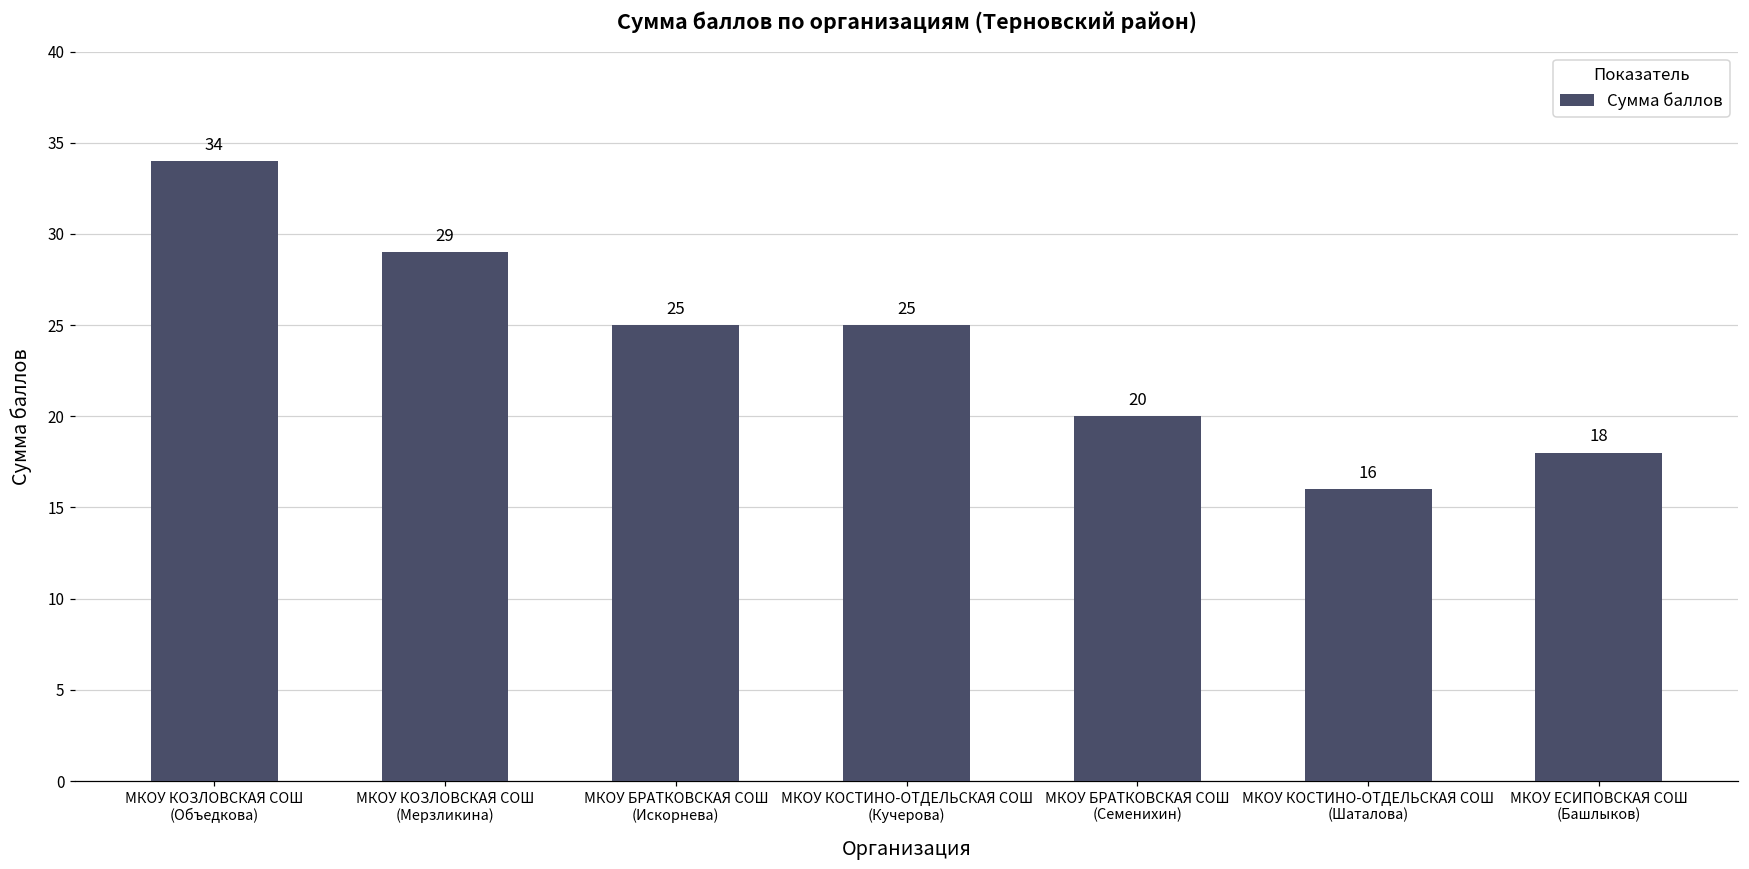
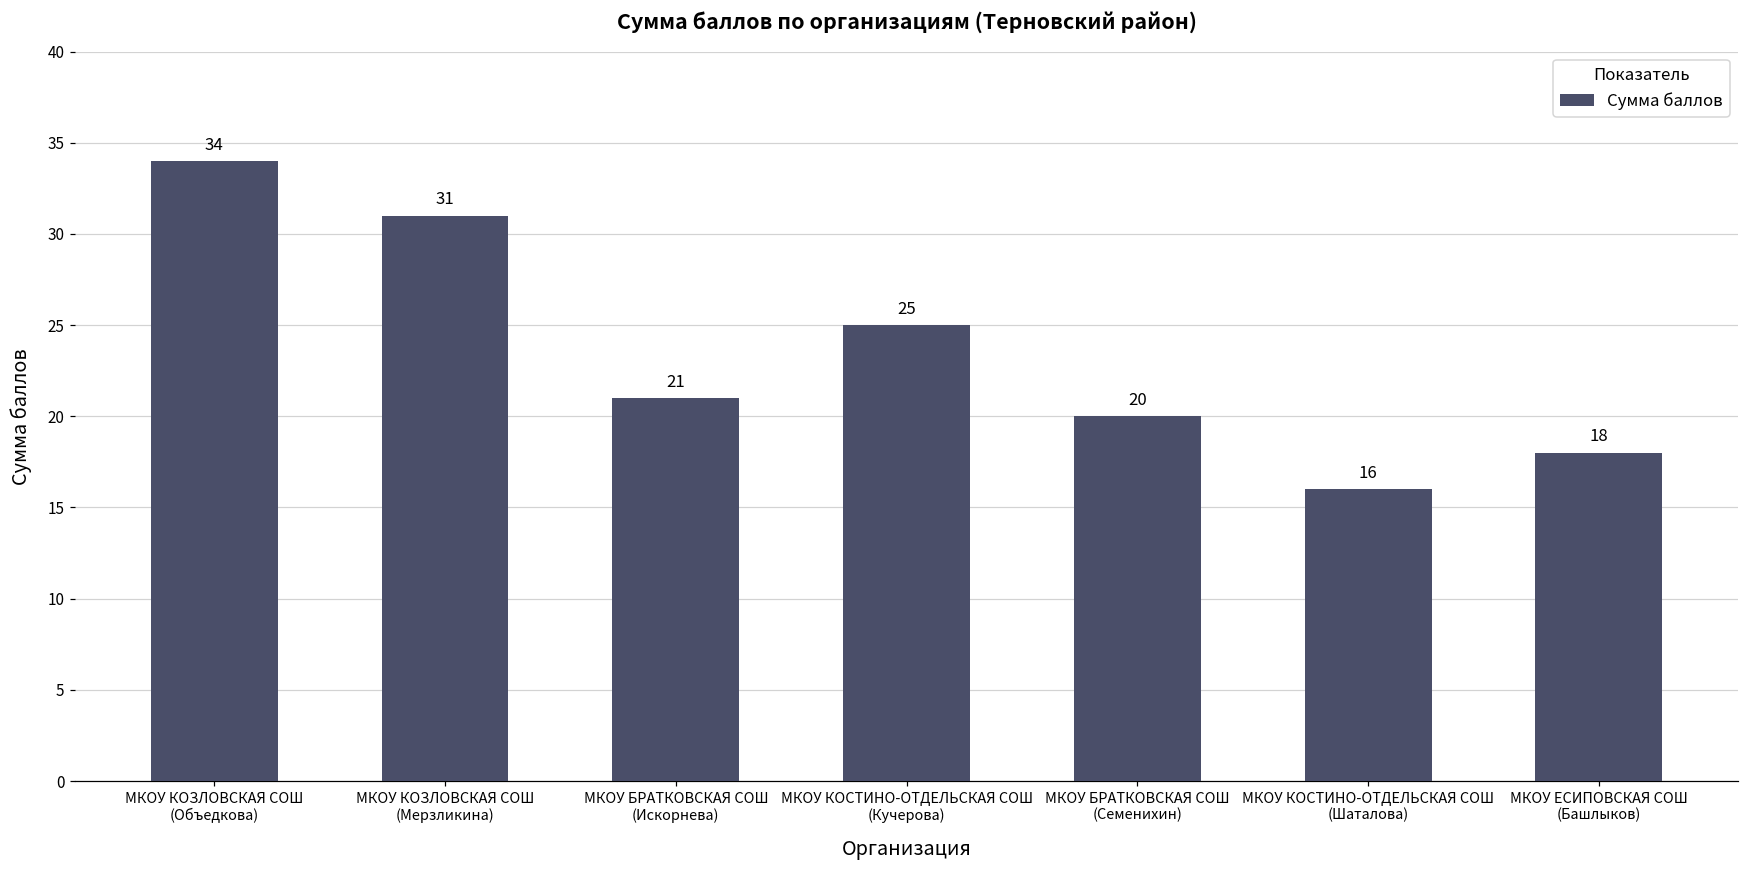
  {
    "МКОУ КОЗЛОВСКАЯ СОШ (Объедкова)": 34,
-   "МКОУ КОЗЛОВСКАЯ СОШ (Мерзликина)": 29,
-   "МКОУ БРАТКОВСКАЯ СОШ (Искорнева)": 25,
+   "МКОУ КОЗЛОВСКАЯ СОШ (Мерзликина)": 31,
+   "МКОУ БРАТКОВСКАЯ СОШ (Искорнева)": 21,
    "МКОУ КОСТИНО-ОТДЕЛЬСКАЯ СОШ (Кучерова)": 25,
    "МКОУ БРАТКОВСКАЯ СОШ (Семенихин)": 20,
    "МКОУ КОСТИНО-ОТДЕЛЬСКАЯ СОШ (Шаталова)": 16,
    "МКОУ ЕСИПОВСКАЯ СОШ (Башлыков)": 18
  }
